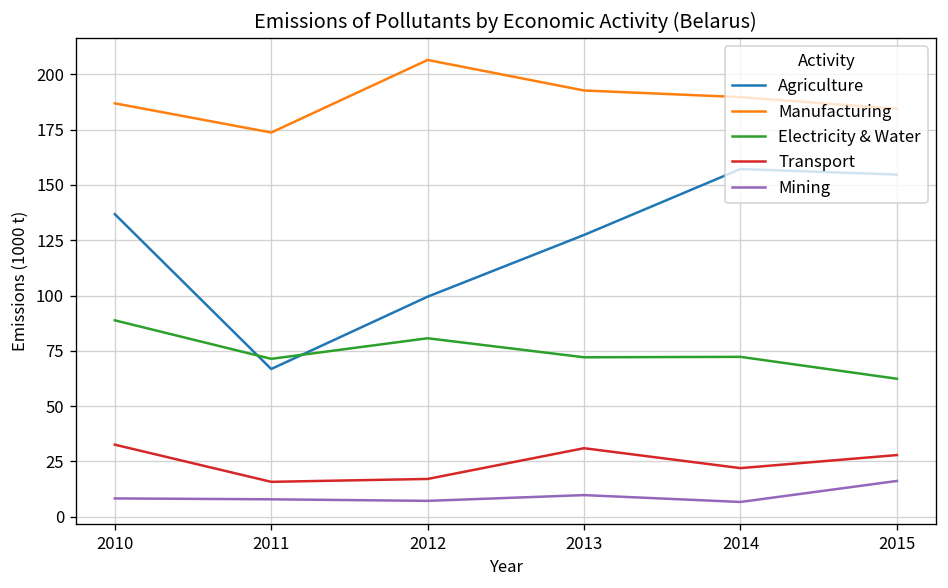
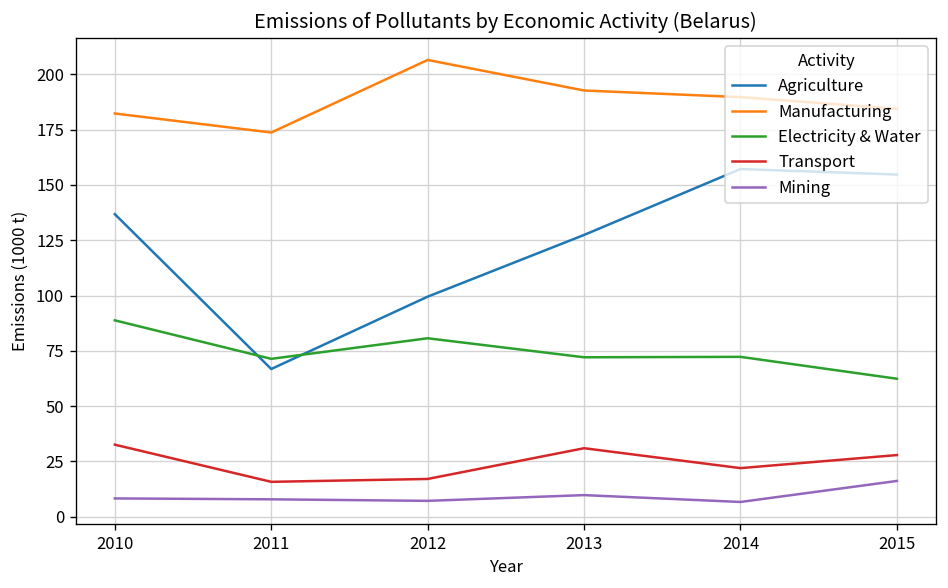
  {
    "Agriculture": {
      "2010": 137,
      "2011": 67,
      "2012": 100,
      "2013": 127
    },
    "Manufacturing": {
-     "2010": 187,
+     "2010": 182,
      "2011": 174,
      "2012": 207,
      "2013": 193
    },
    "Electricity & Water": {
      "2010": 89,
      "2011": 71,
      "2012": 81,
      "2013": 72,
      "2014": 72,
      "2015": 62
    },
    "Transport": {
      "2010": 33,
      "2011": 16,
      "2012": 17,
      "2013": 31,
      "2014": 22,
      "2015": 28
    },
    "Mining": {
      "2010": 8,
      "2011": 8,
      "2012": 7,
      "2013": 10,
      "2014": 7,
      "2015": 16
    }
  }
